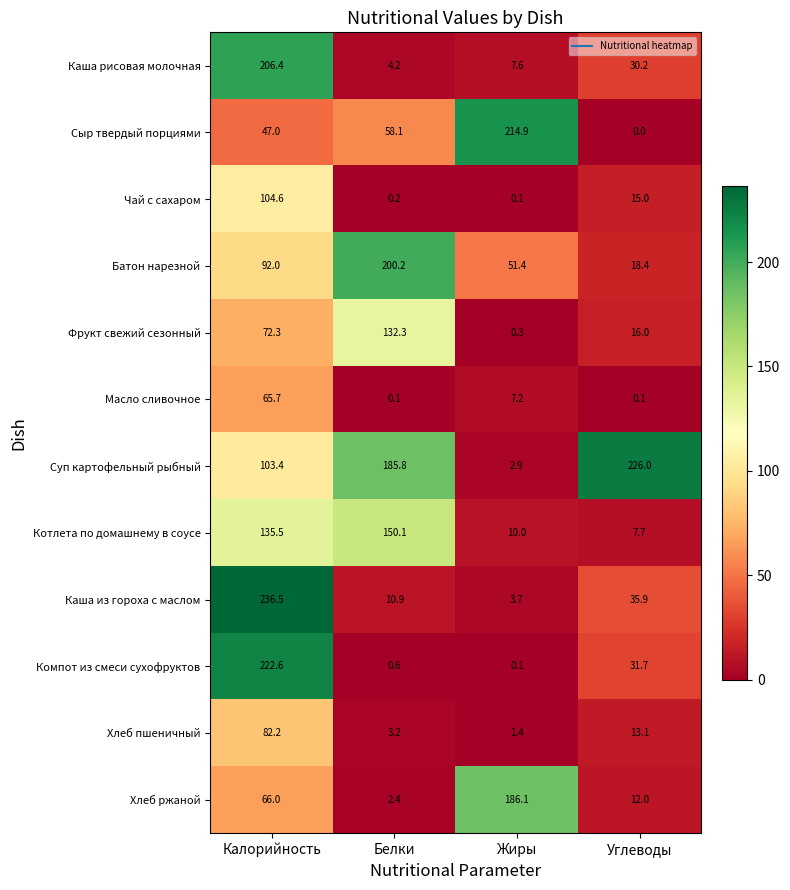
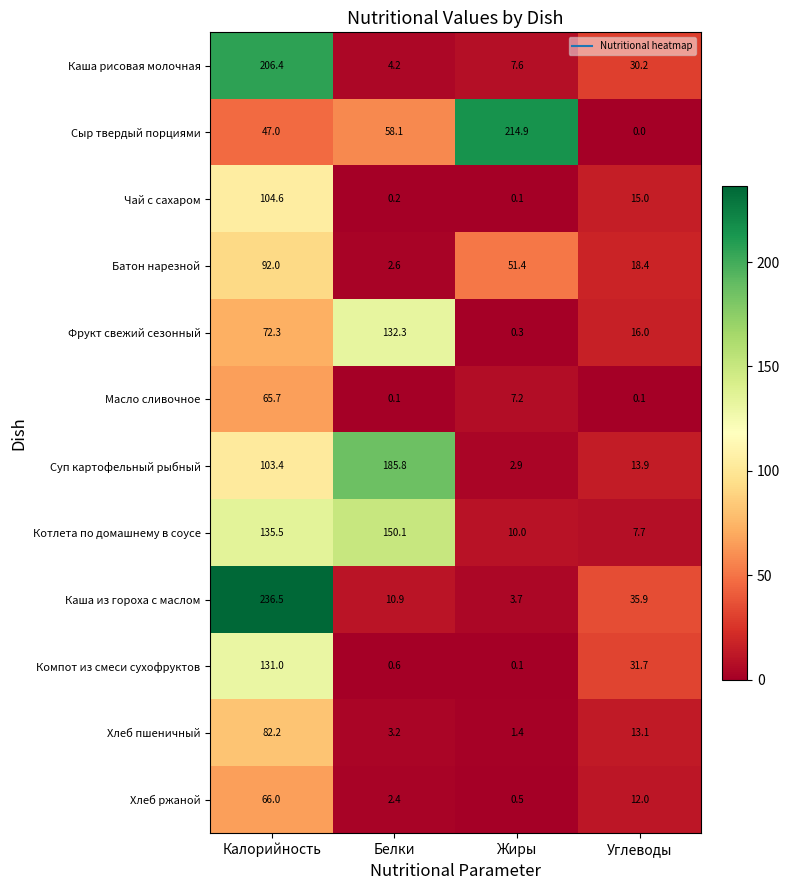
  {
    "Каша рисовая молочная": {
      "Калорийность": 206.4,
      "Белки": 4.2,
      "Жиры": 7.6,
      "Углеводы": 30.2
    },
    "Сыр твердый порциями": {
      "Калорийность": 47.0,
      "Белки": 58.1,
      "Жиры": 214.9,
      "Углеводы": 0.0
    },
    "Чай с сахаром": {
      "Калорийность": 104.6,
      "Белки": 0.2,
      "Жиры": 0.1,
      "Углеводы": 15.0
    },
    "Батон нарезной": {
      "Калорийность": 92.0,
-     "Белки": 200.2,
+     "Белки": 2.6,
      "Жиры": 51.4,
      "Углеводы": 18.4
    },
    "Фрукт свежий сезонный": {
      "Калорийность": 72.3,
      "Белки": 132.3,
      "Жиры": 0.3,
      "Углеводы": 16.0
    },
    "Масло сливочное": {
      "Калорийность": 65.7,
      "Белки": 0.1,
      "Жиры": 7.2,
      "Углеводы": 0.1
    },
    "Суп картофельный рыбный": {
      "Калорийность": 103.4,
      "Белки": 185.8,
      "Жиры": 2.9,
-     "Углеводы": 226.0
+     "Углеводы": 13.9
    },
    "Котлета по домашнему в соусе": {
      "Калорийность": 135.5,
      "Белки": 150.1,
      "Жиры": 10.0,
      "Углеводы": 7.7
    },
    "Каша из гороха с маслом": {
      "Калорийность": 236.5,
      "Белки": 10.9,
      "Жиры": 3.7,
      "Углеводы": 35.9
    },
    "Компот из смеси сухофруктов": {
-     "Калорийность": 222.6,
+     "Калорийность": 131.0,
      "Белки": 0.6,
      "Жиры": 0.1,
      "Углеводы": 31.7
    },
    "Хлеб пшеничный": {
      "Калорийность": 82.2,
      "Белки": 3.2,
      "Жиры": 1.4,
      "Углеводы": 13.1
    },
    "Хлеб ржаной": {
      "Калорийность": 66.0,
      "Белки": 2.4,
-     "Жиры": 186.1,
+     "Жиры": 0.5,
      "Углеводы": 12.0
    }
  }
